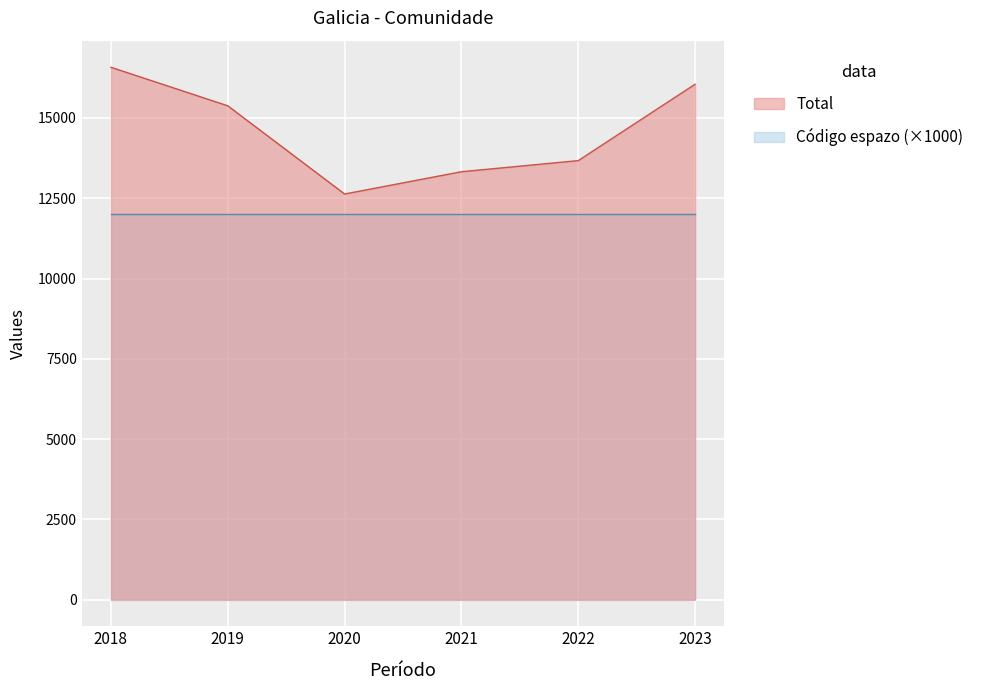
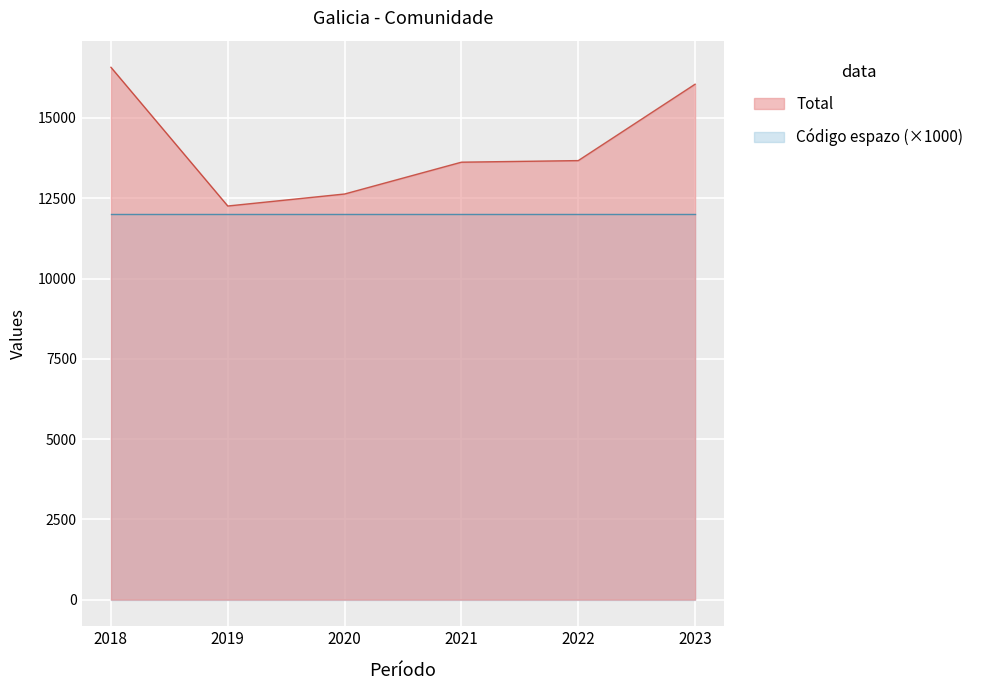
  {
    "Total": {
      "2018": 16600,
-     "2019": 15400,
+     "2019": 12300,
      "2020": 12600,
-     "2021": 13300,
+     "2021": 13600,
      "2022": 13700,
      "2023": 16100
    },
    "Código espazo (×1000)": {
      "2018": 12000,
      "2019": 12000,
      "2020": 12000,
      "2021": 12000,
      "2022": 12000,
      "2023": 12000
    }
  }
